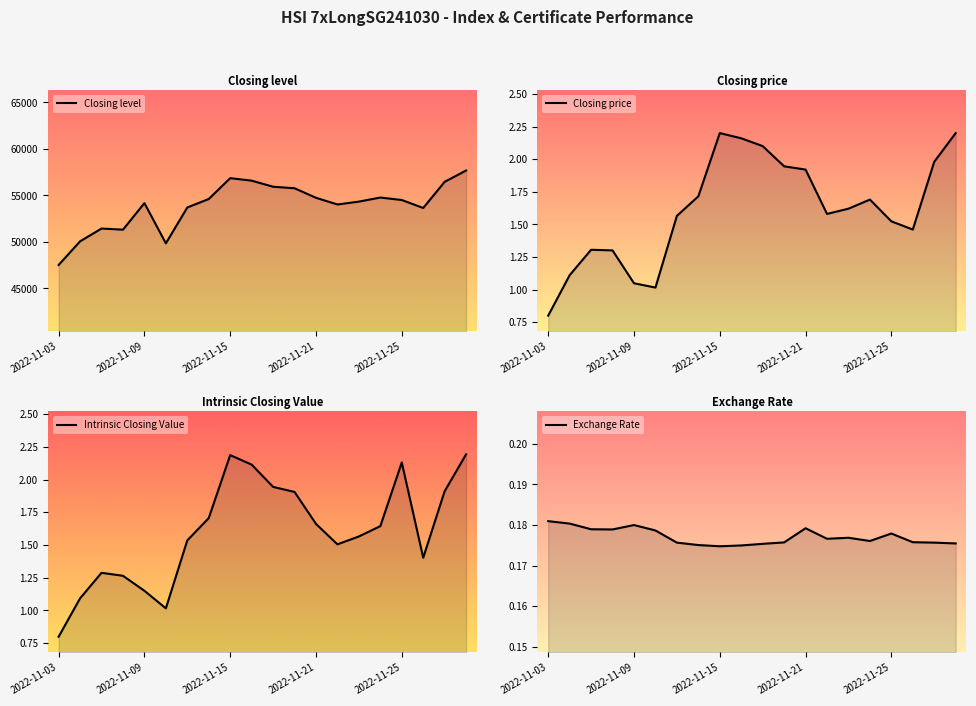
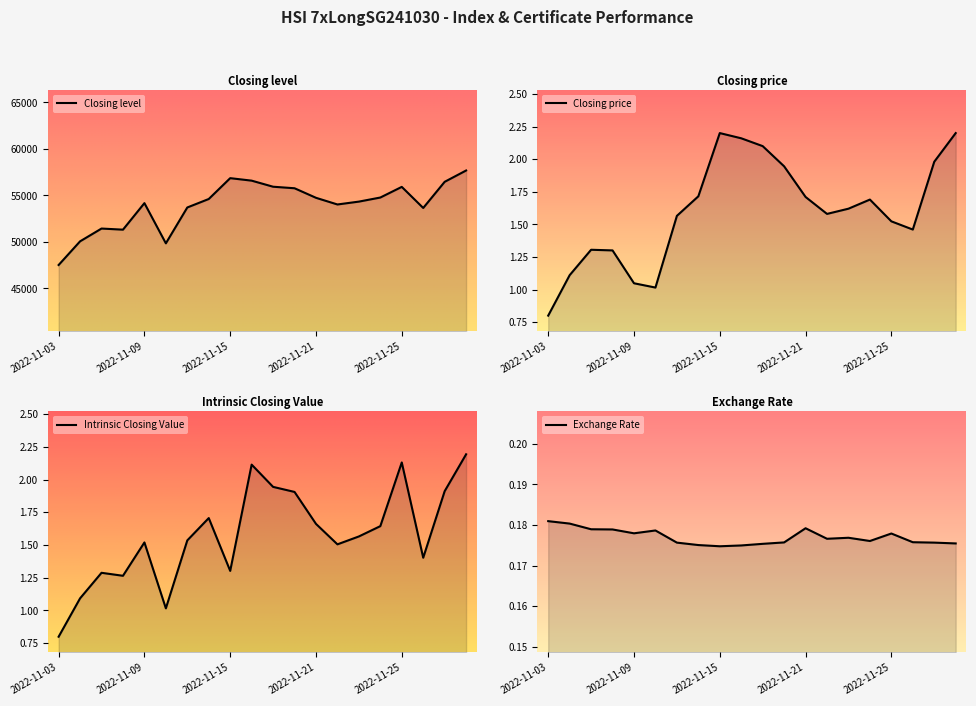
  {
    "Closing level": {
      "2022-11-03": 48000,
      "2022-11-09": 54000,
      "2022-11-15": 57000,
      "2022-11-21": 55000,
-     "2022-11-25": 55000
+     "2022-11-25": 56000
    },
    "Closing price": {
      "2022-11-03": 0.80,
      "2022-11-09": 1.05,
      "2022-11-15": 2.20,
-     "2022-11-21": 1.92,
+     "2022-11-21": 1.71,
      "2022-11-25": 1.52
    },
    "Intrinsic Closing Value": {
      "2022-11-03": 0.80,
-     "2022-11-09": 1.15,
-     "2022-11-15": 2.19,
+     "2022-11-09": 1.52,
+     "2022-11-15": 1.30,
      "2022-11-21": 1.66,
      "2022-11-25": 2.13
    },
    "Exchange Rate": {
      "2022-11-03": 0.181,
-     "2022-11-09": 0.180,
+     "2022-11-09": 0.178,
      "2022-11-15": 0.175,
      "2022-11-21": 0.179,
      "2022-11-25": 0.178
    }
  }
